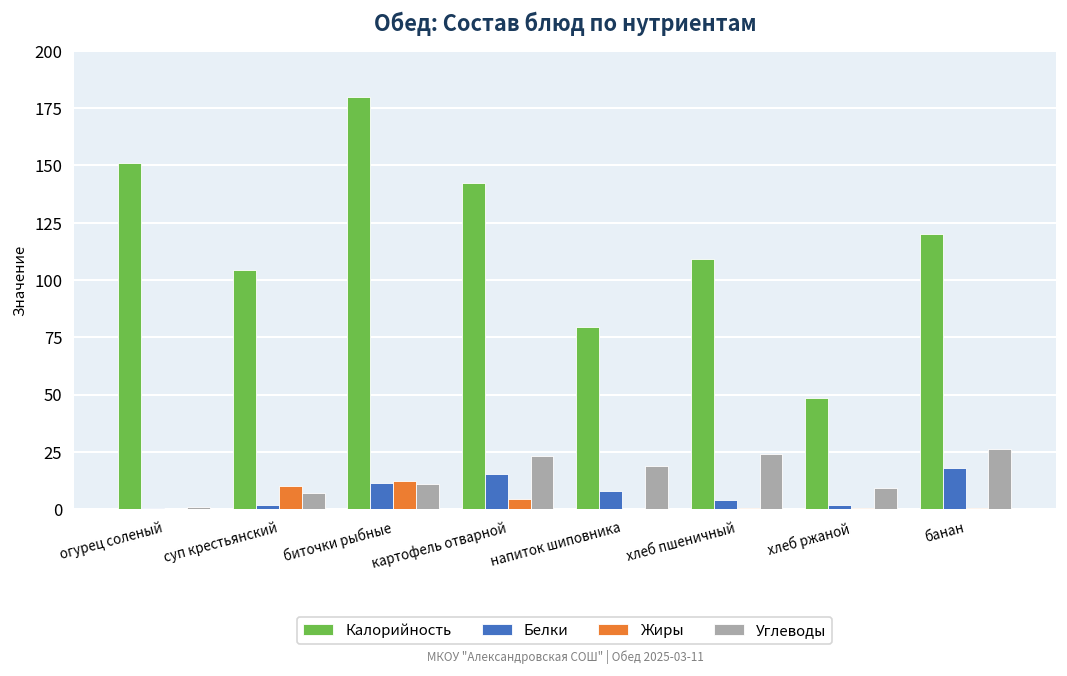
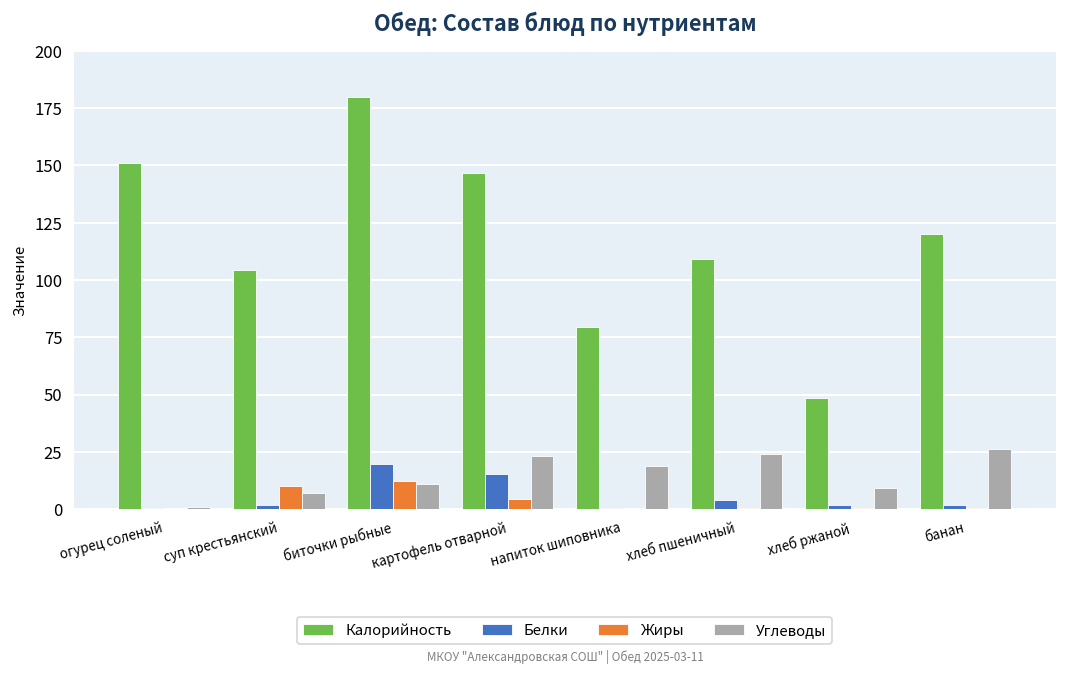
  {
    "Калорийность": {
      "огурец соленый": 151,
      "суп крестьянский": 105,
      "биточки рыбные": 180,
-     "картофель отварной": 142,
+     "картофель отварной": 147,
      "напиток шиповника": 79,
      "хлеб пшеничный": 109,
      "хлеб ржаной": 49,
      "банан": 120
    },
    "Белки": {
      "суп крестьянский": 2,
-     "биточки рыбные": 12,
+     "биточки рыбные": 20,
      "картофель отварной": 15,
-     "напиток шиповника": 8,
+     "напиток шиповника": 1,
      "хлеб пшеничный": 4,
      "хлеб ржаной": 2,
-     "банан": 18
+     "банан": 2
    },
    "Жиры": {
      "суп крестьянский": 10,
      "биточки рыбные": 12,
      "картофель отварной": 4
    },
    "Углеводы": {
      "суп крестьянский": 7,
      "биточки рыбные": 11,
      "картофель отварной": 23,
      "напиток шиповника": 19,
      "хлеб пшеничный": 24,
      "хлеб ржаной": 9,
      "банан": 26
    }
  }
